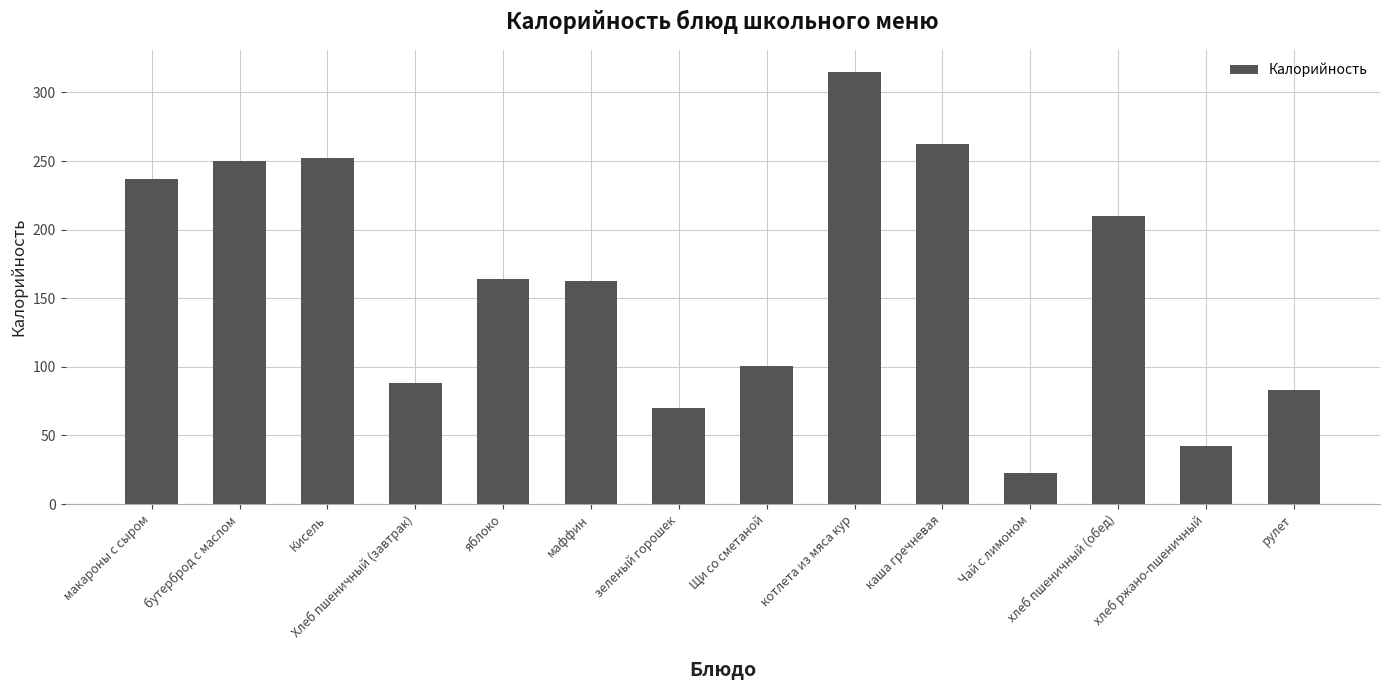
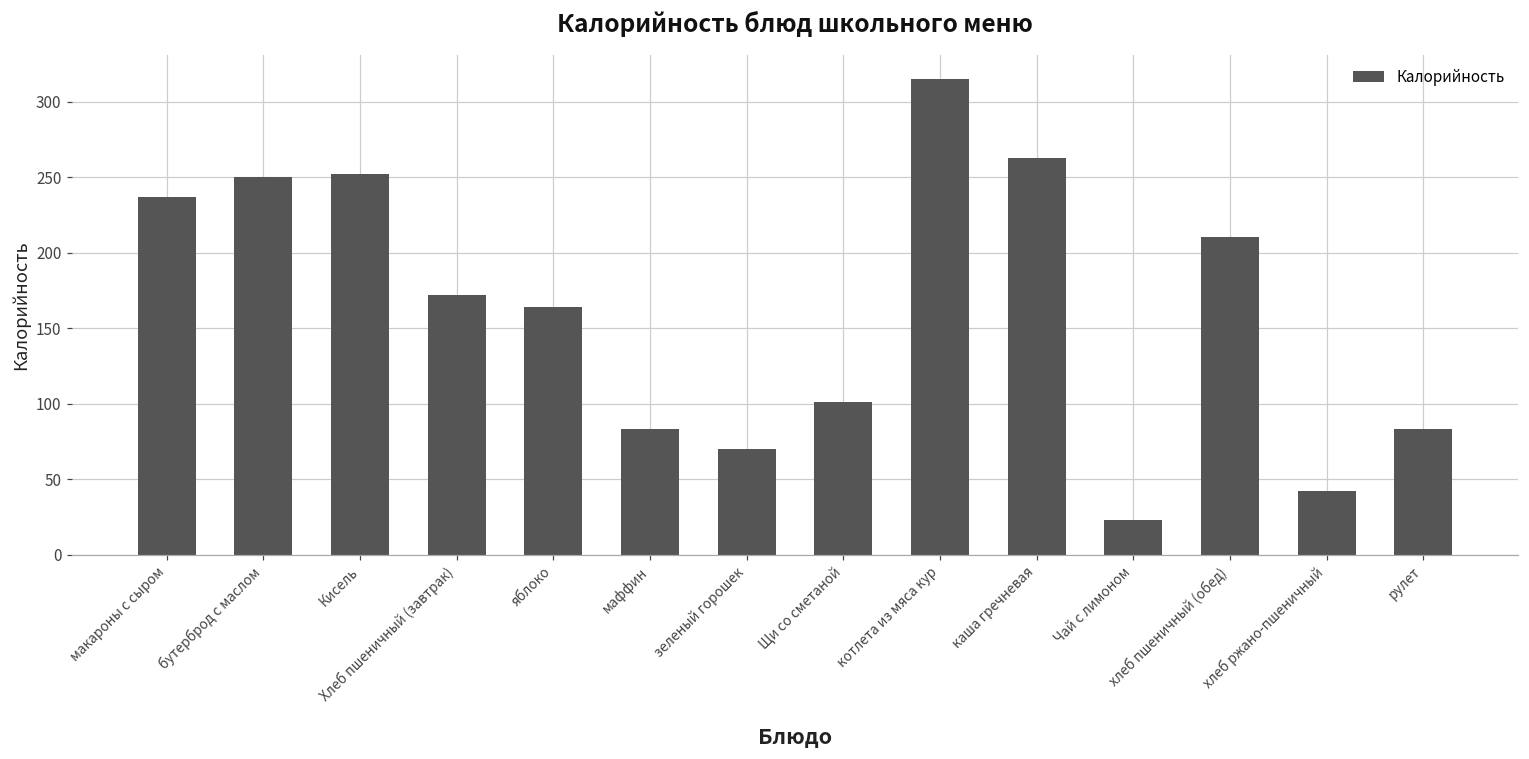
  {
    "макароны с сыром": 237,
    "бутерброд с маслом": 250,
    "Кисель": 252,
-   "Хлеб пшеничный (завтрак)": 88,
+   "Хлеб пшеничный (завтрак)": 172,
    "яблоко": 164,
-   "маффин": 163,
+   "маффин": 83,
    "зеленый горошек": 70,
    "Щи со сметаной": 101,
    "котлета из мяса кур": 315,
    "каша гречневая": 263,
    "Чай с лимоном": 23,
    "хлеб пшеничный (обед)": 210,
    "хлеб ржано-пшеничный": 42,
    "рулет": 83
  }
